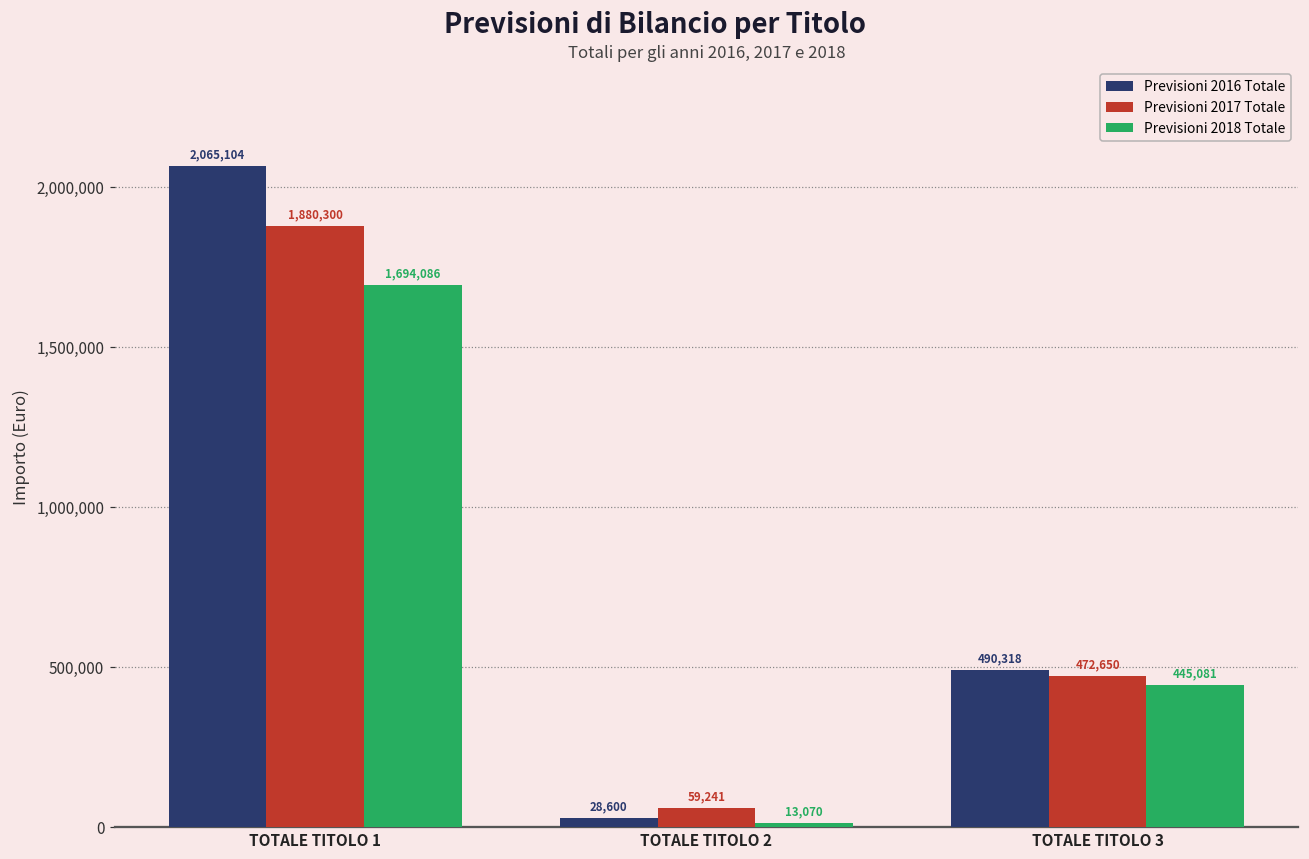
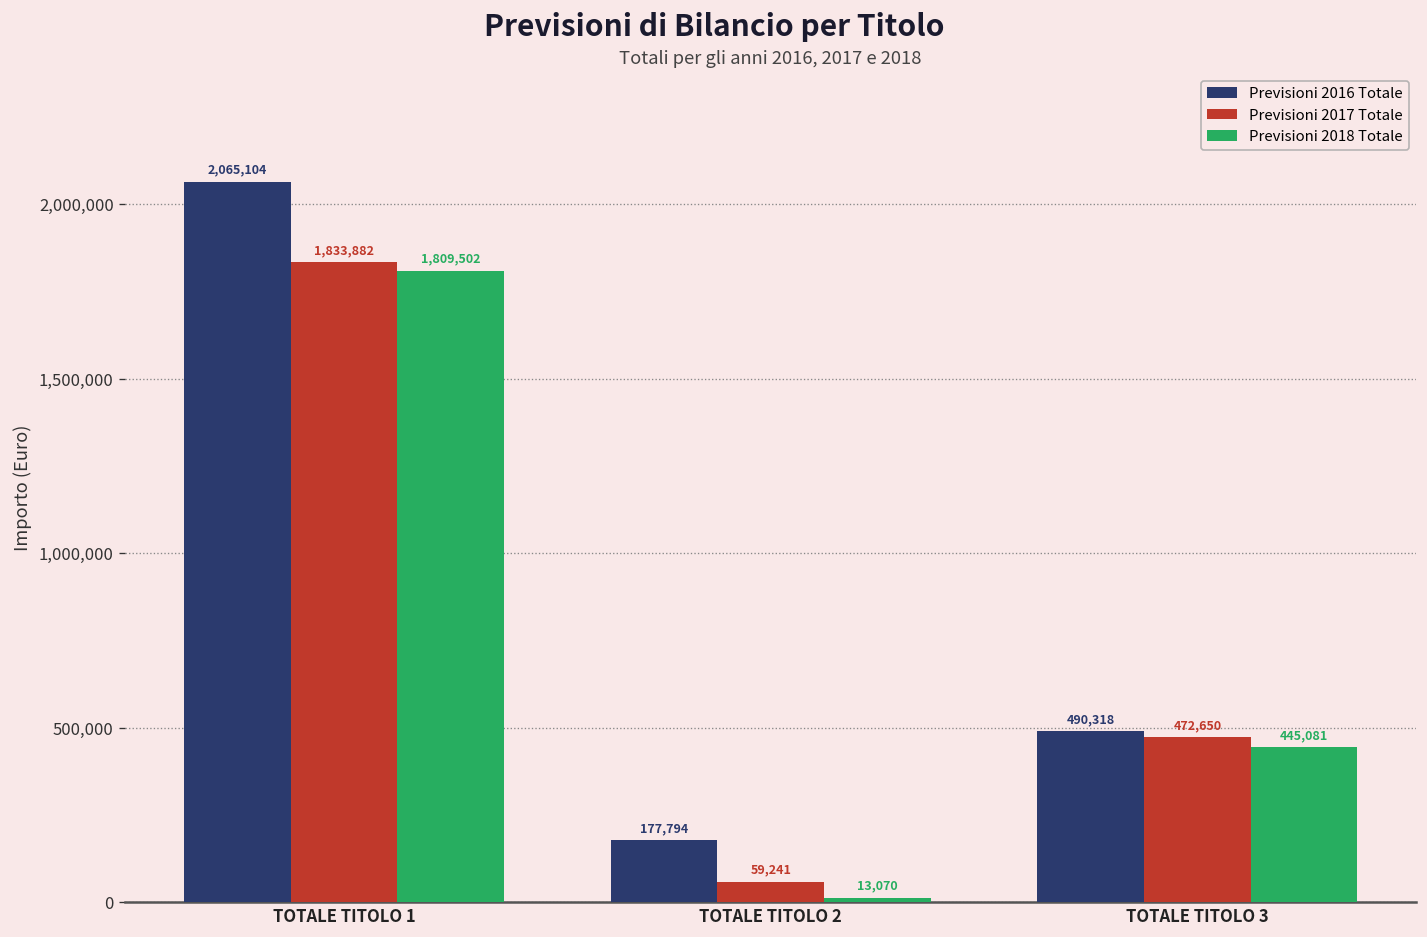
  {
    "Previsioni 2016 Totale": {
      "TOTALE TITOLO 1": "2,065,104",
-     "TOTALE TITOLO 2": "28,600",
+     "TOTALE TITOLO 2": "177,794",
      "TOTALE TITOLO 3": "490,318"
    },
    "Previsioni 2017 Totale": {
-     "TOTALE TITOLO 1": "1,880,300",
+     "TOTALE TITOLO 1": "1,833,882",
      "TOTALE TITOLO 2": "59,241",
      "TOTALE TITOLO 3": "472,650"
    },
    "Previsioni 2018 Totale": {
-     "TOTALE TITOLO 1": "1,694,086",
+     "TOTALE TITOLO 1": "1,809,502",
      "TOTALE TITOLO 2": "13,070",
      "TOTALE TITOLO 3": "445,081"
    }
  }
